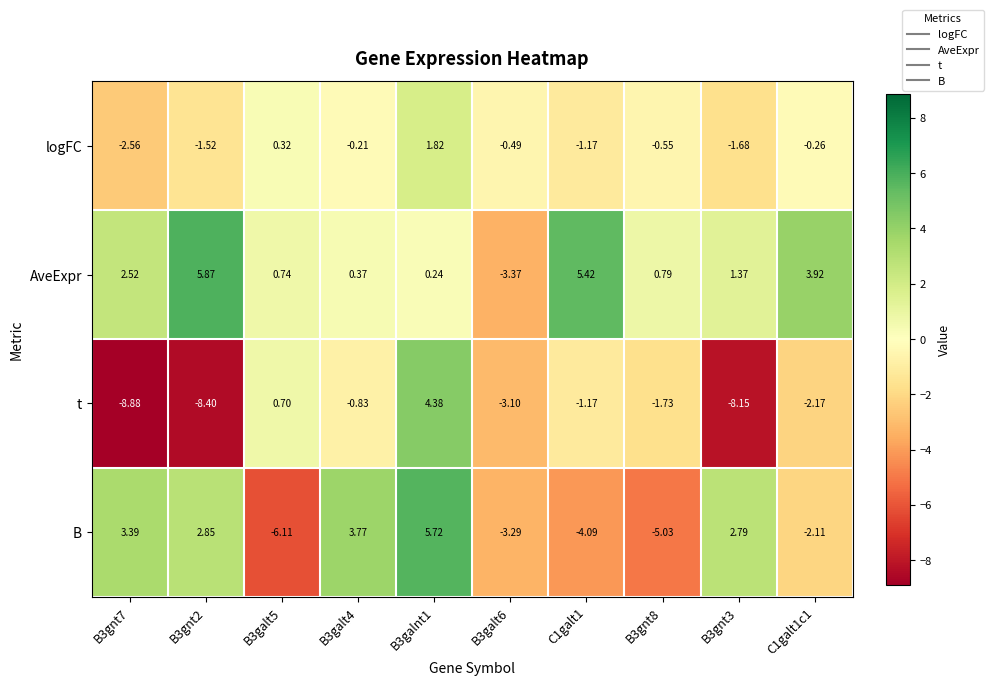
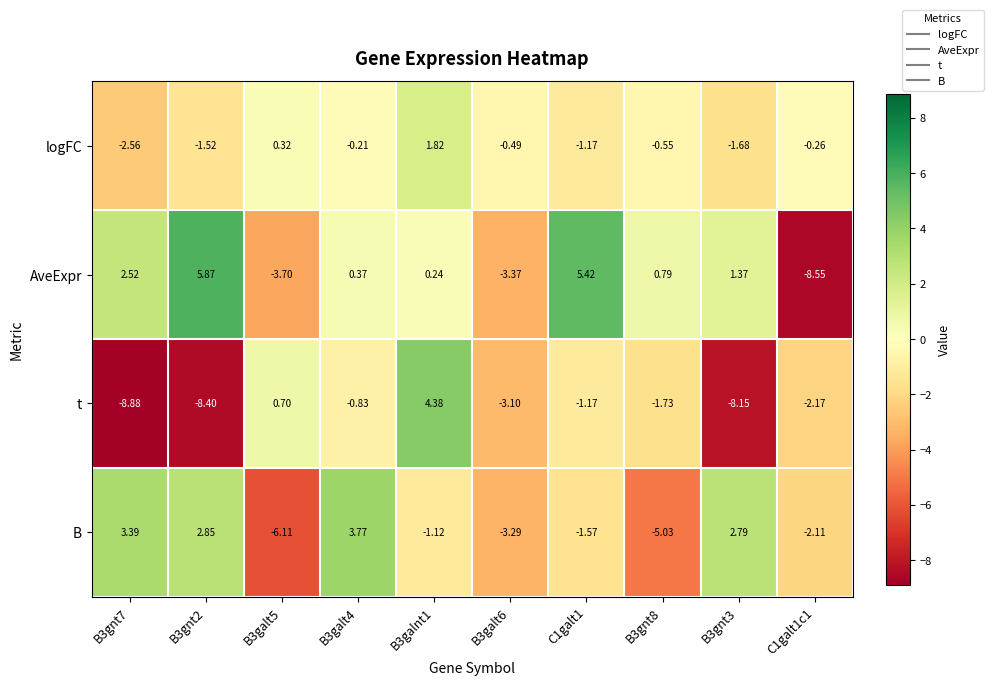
  {
    "logFC": {
      "B3gnt7": -2.56,
      "B3gnt2": -1.52,
      "B3galt5": 0.32,
      "B3galt4": -0.21,
      "B3galnt1": 1.82,
      "B3galt6": -0.49,
      "C1galt1": -1.17,
      "B3gnt8": -0.55,
      "B3gnt3": -1.68,
      "C1galt1c1": -0.26
    },
    "AveExpr": {
      "B3gnt7": 2.52,
      "B3gnt2": 5.87,
-     "B3galt5": 0.74,
+     "B3galt5": -3.70,
      "B3galt4": 0.37,
      "B3galnt1": 0.24,
      "B3galt6": -3.37,
      "C1galt1": 5.42,
      "B3gnt8": 0.79,
      "B3gnt3": 1.37,
-     "C1galt1c1": 3.92
+     "C1galt1c1": -8.55
    },
    "t": {
      "B3gnt7": -8.88,
      "B3gnt2": -8.40,
      "B3galt5": 0.70,
      "B3galt4": -0.83,
      "B3galnt1": 4.38,
      "B3galt6": -3.10,
      "C1galt1": -1.17,
      "B3gnt8": -1.73,
      "B3gnt3": -8.15,
      "C1galt1c1": -2.17
    },
    "B": {
      "B3gnt7": 3.39,
      "B3gnt2": 2.85,
      "B3galt5": -6.11,
      "B3galt4": 3.77,
-     "B3galnt1": 5.72,
+     "B3galnt1": -1.12,
      "B3galt6": -3.29,
-     "C1galt1": -4.09,
+     "C1galt1": -1.57,
      "B3gnt8": -5.03,
      "B3gnt3": 2.79,
      "C1galt1c1": -2.11
    }
  }
